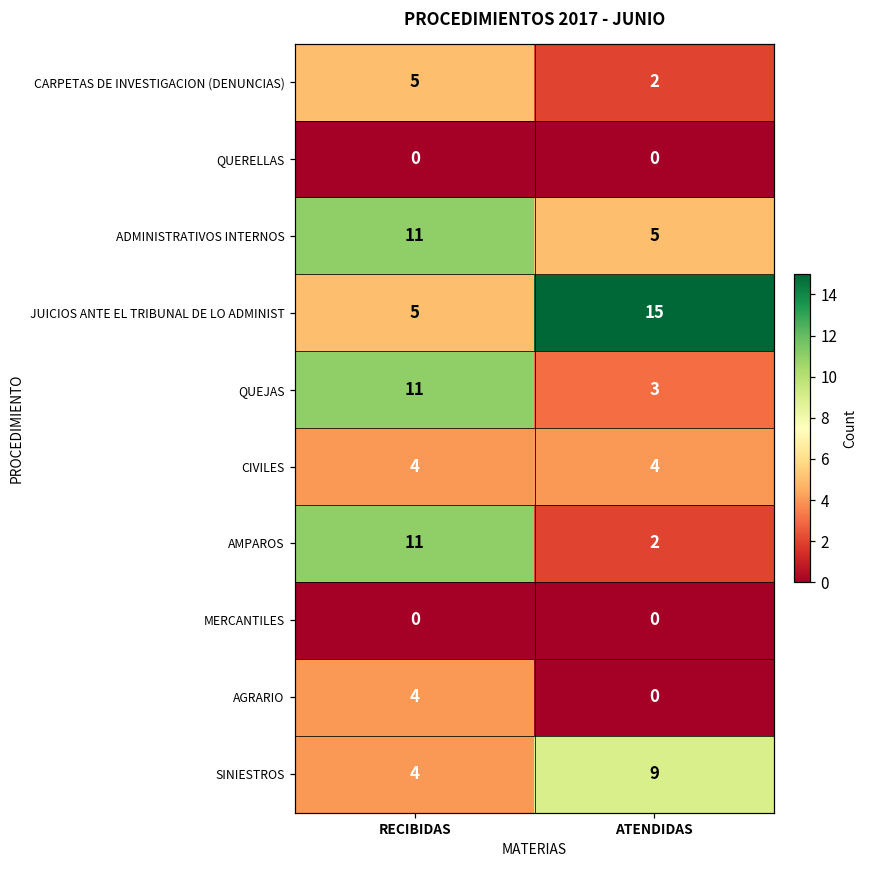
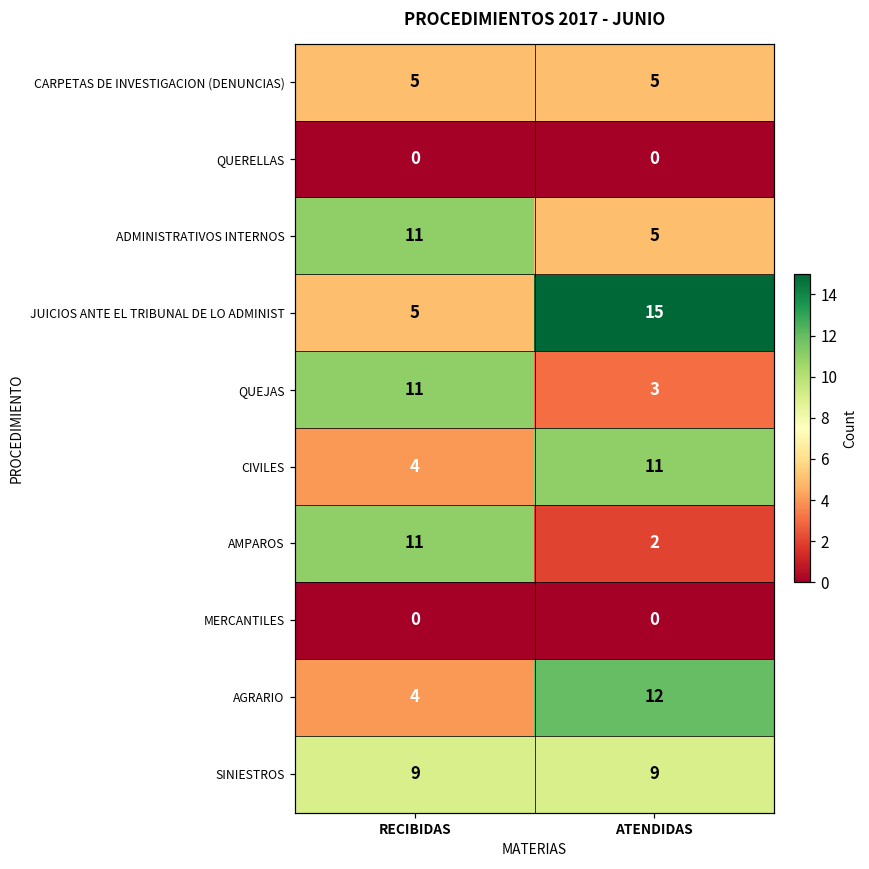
  {
    "CARPETAS DE INVESTIGACION (DENUNCIAS)": {
      "RECIBIDAS": 5,
-     "ATENDIDAS": 2
+     "ATENDIDAS": 5
    },
    "QUERELLAS": {
      "RECIBIDAS": 0,
      "ATENDIDAS": 0
    },
    "ADMINISTRATIVOS INTERNOS": {
      "RECIBIDAS": 11,
      "ATENDIDAS": 5
    },
    "JUICIOS ANTE EL TRIBUNAL DE LO ADMINIST": {
      "RECIBIDAS": 5,
      "ATENDIDAS": 15
    },
    "QUEJAS": {
      "RECIBIDAS": 11,
      "ATENDIDAS": 3
    },
    "CIVILES": {
      "RECIBIDAS": 4,
-     "ATENDIDAS": 4
+     "ATENDIDAS": 11
    },
    "AMPAROS": {
      "RECIBIDAS": 11,
      "ATENDIDAS": 2
    },
    "MERCANTILES": {
      "RECIBIDAS": 0,
      "ATENDIDAS": 0
    },
    "AGRARIO": {
      "RECIBIDAS": 4,
-     "ATENDIDAS": 0
+     "ATENDIDAS": 12
    },
    "SINIESTROS": {
-     "RECIBIDAS": 4,
+     "RECIBIDAS": 9,
      "ATENDIDAS": 9
    }
  }
